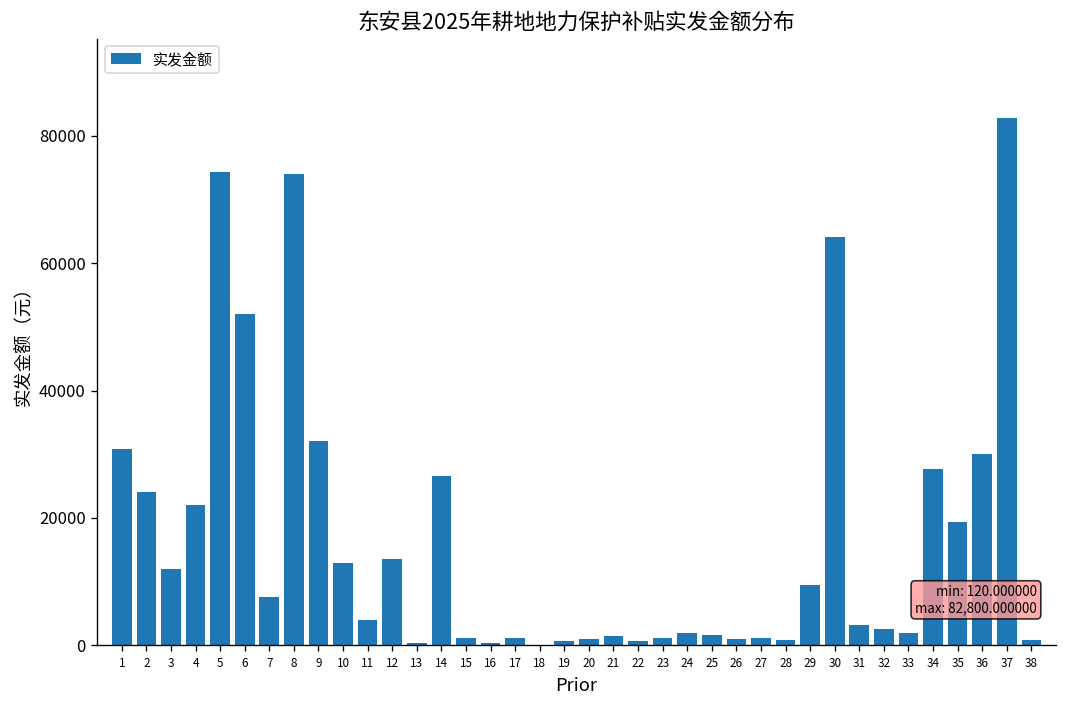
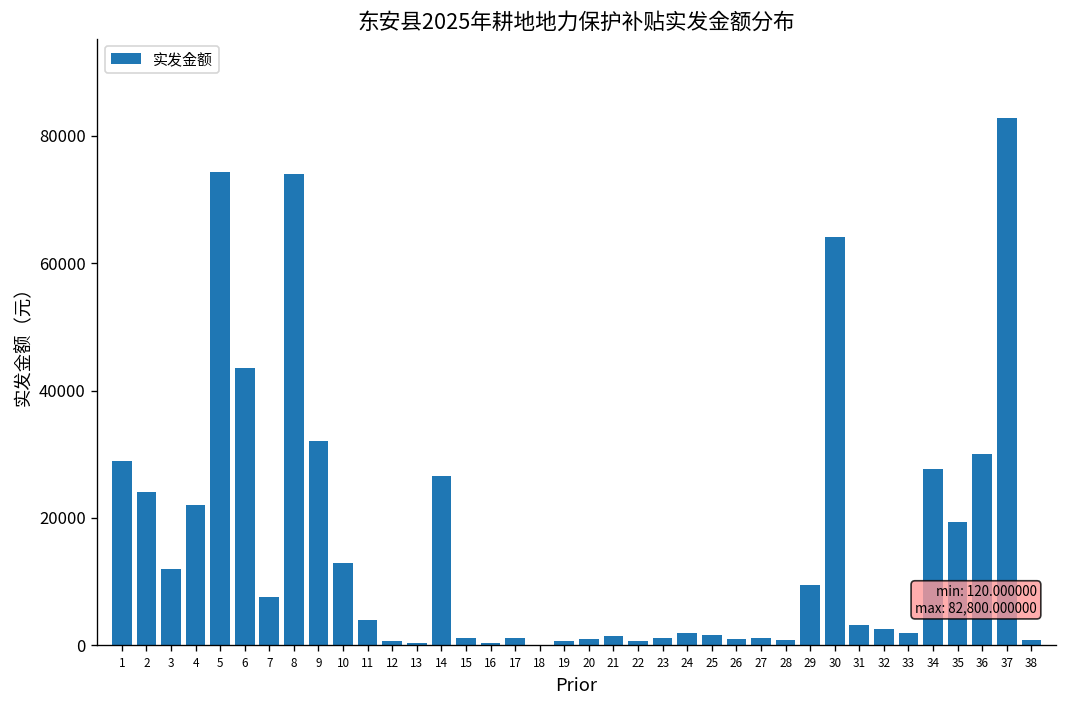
  {
-   "1": 31000,
+   "1": 29000,
    "2": 24000,
    "3": 12000,
    "4": 22000,
    "5": 74000,
-   "6": 52000,
+   "6": 44000,
    "7": 8000,
    "8": 74000,
    "9": 32000,
    "10": 13000,
    "11": 4000,
-   "12": 14000,
+   "12": 1000,
    "14": 27000,
    "15": 1000,
    "17": 1000,
    "19": 1000,
    "20": 1000,
    "21": 1000,
    "22": 1000,
    "23": 1000,
    "24": 2000,
    "25": 2000,
    "26": 1000,
    "27": 1000,
    "28": 1000,
    "29": 9000,
    "30": 64000,
    "31": 3000,
    "32": 3000,
    "33": 2000,
    "34": 28000,
    "35": 19000,
    "37": 83000,
    "38": 1000
  }
